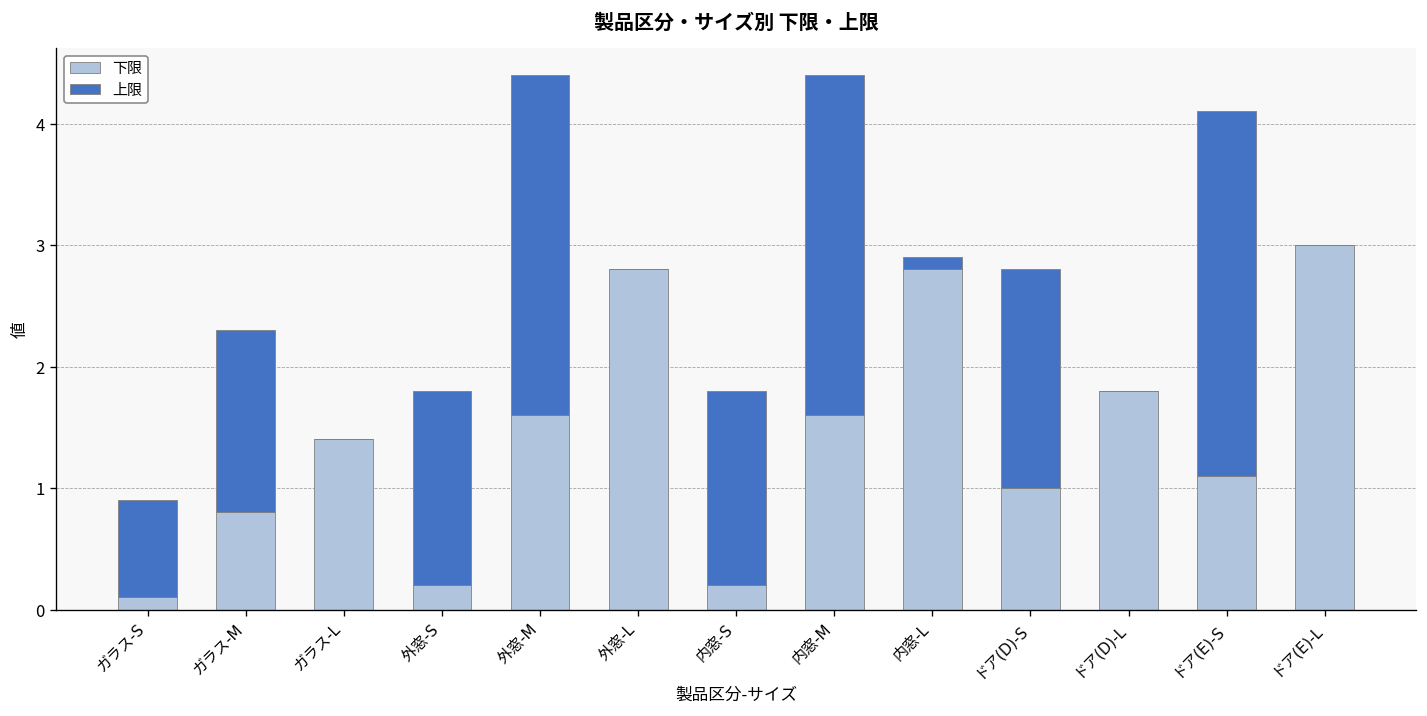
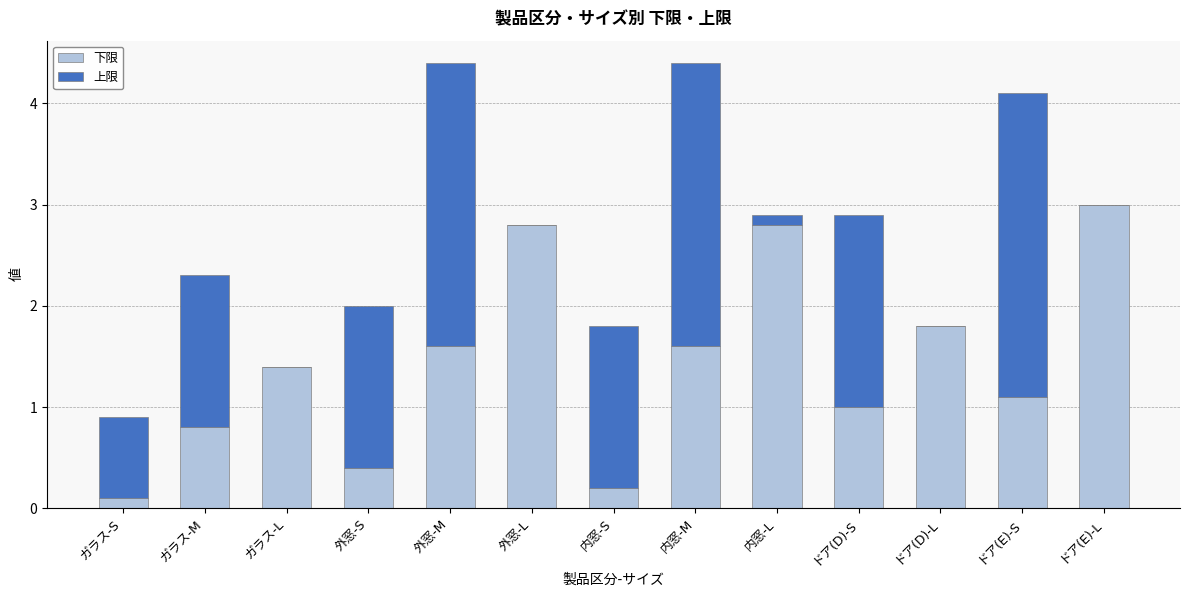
  {
    "下限": {
      "ガラス-S": 0.1,
      "ガラス-M": 0.8,
      "ガラス-L": 1.4,
-     "外窓-S": 0.2,
+     "外窓-S": 0.4,
      "外窓-M": 1.6,
      "外窓-L": 2.8,
      "内窓-S": 0.2,
      "内窓-M": 1.6,
      "内窓-L": 2.8,
      "ドア(D)-S": 1.0,
      "ドア(D)-L": 1.8,
      "ドア(E)-S": 1.1,
      "ドア(E)-L": 3.0
    },
    "上限": {
      "ガラス-S": 0.8,
      "ガラス-M": 1.5,
      "ガラス-L": 0.0,
      "外窓-S": 1.6,
      "外窓-M": 2.8,
      "外窓-L": 0.0,
      "内窓-S": 1.6,
      "内窓-M": 2.8,
      "内窓-L": 0.1,
-     "ドア(D)-S": 1.8,
+     "ドア(D)-S": 1.9,
      "ドア(D)-L": 0.0,
      "ドア(E)-S": 3.0,
      "ドア(E)-L": 0.0
    }
  }
